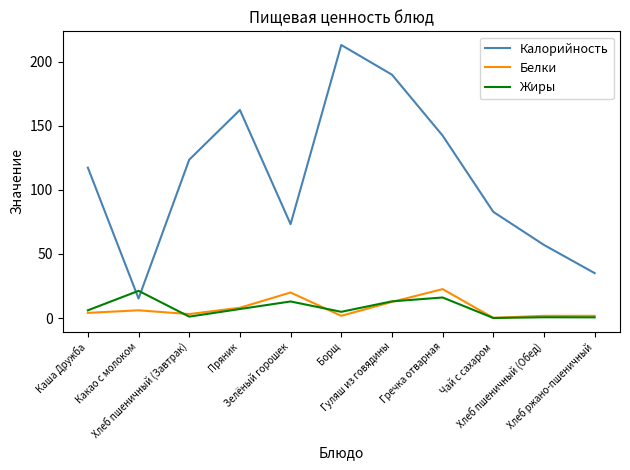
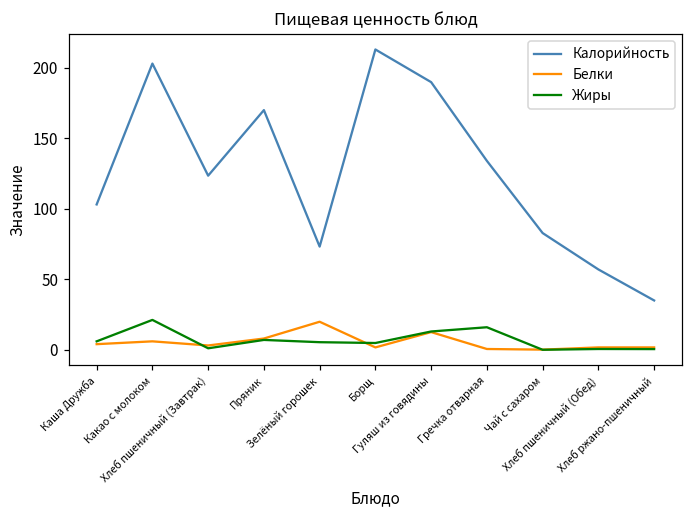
  {
    "Калорийность": {
-     "Каша Дружба": 117,
-     "Какао с молоком": 15,
+     "Каша Дружба": 103,
+     "Какао с молоком": 203,
      "Хлеб пшеничный (Завтрак)": 124,
-     "Пряник": 162,
+     "Пряник": 170,
      "Зелёный горошек": 73,
      "Борщ": 213,
      "Гуляш из говядины": 190,
-     "Гречка отварная": 142,
+     "Гречка отварная": 134,
      "Чай с сахаром": 83,
      "Хлеб пшеничный (Обед)": 57,
      "Хлеб ржано-пшеничный": 35
    },
    "Белки": {
      "Каша Дружба": 4,
      "Какао с молоком": 6,
      "Зелёный горошек": 20,
      "Борщ": 2,
-     "Гречка отварная": 23
+     "Гречка отварная": 1
    },
    "Жиры": {
      "Каша Дружба": 6,
      "Какао с молоком": 21,
-     "Зелёный горошек": 13,
+     "Зелёный горошек": 5,
      "Борщ": 5,
      "Гречка отварная": 16
    }
  }
